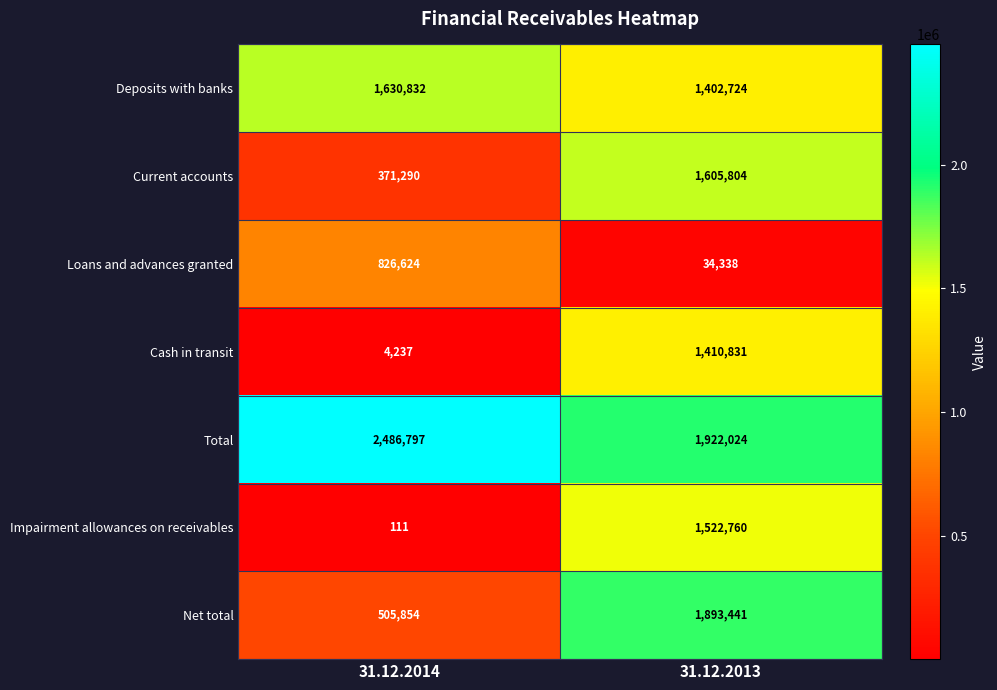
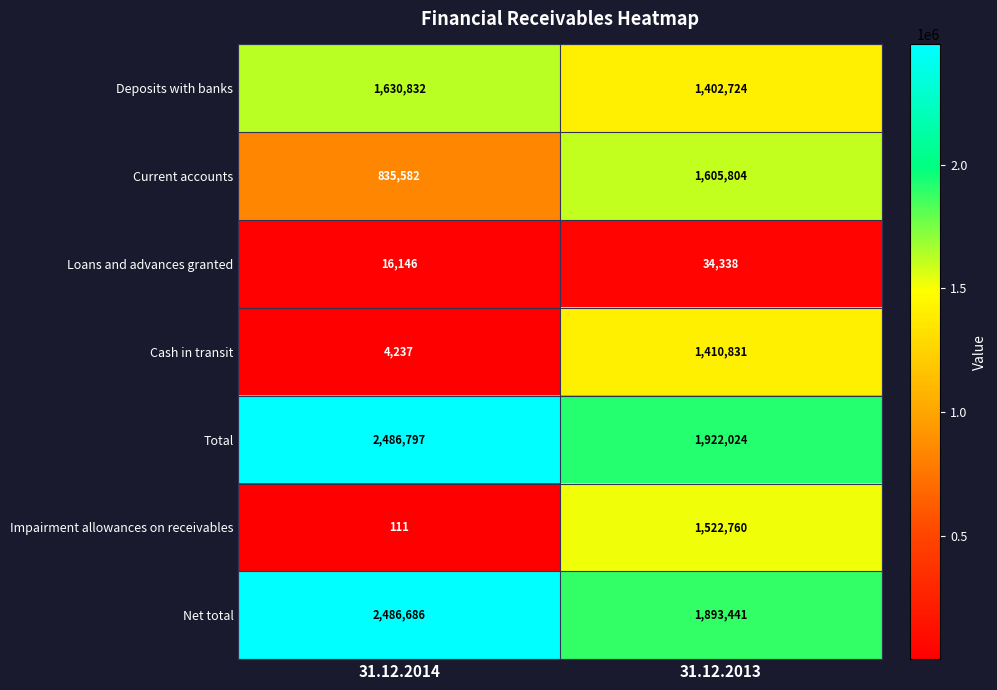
  {
    "Deposits with banks": {
      "31.12.2014": "1,630,832",
      "31.12.2013": "1,402,724"
    },
    "Current accounts": {
-     "31.12.2014": "371,290",
+     "31.12.2014": "835,582",
      "31.12.2013": "1,605,804"
    },
    "Loans and advances granted": {
-     "31.12.2014": "826,624",
+     "31.12.2014": "16,146",
      "31.12.2013": "34,338"
    },
    "Cash in transit": {
      "31.12.2014": "4,237",
      "31.12.2013": "1,410,831"
    },
    "Total": {
      "31.12.2014": "2,486,797",
      "31.12.2013": "1,922,024"
    },
    "Impairment allowances on receivables": {
      "31.12.2014": "111",
      "31.12.2013": "1,522,760"
    },
    "Net total": {
-     "31.12.2014": "505,854",
+     "31.12.2014": "2,486,686",
      "31.12.2013": "1,893,441"
    }
  }
